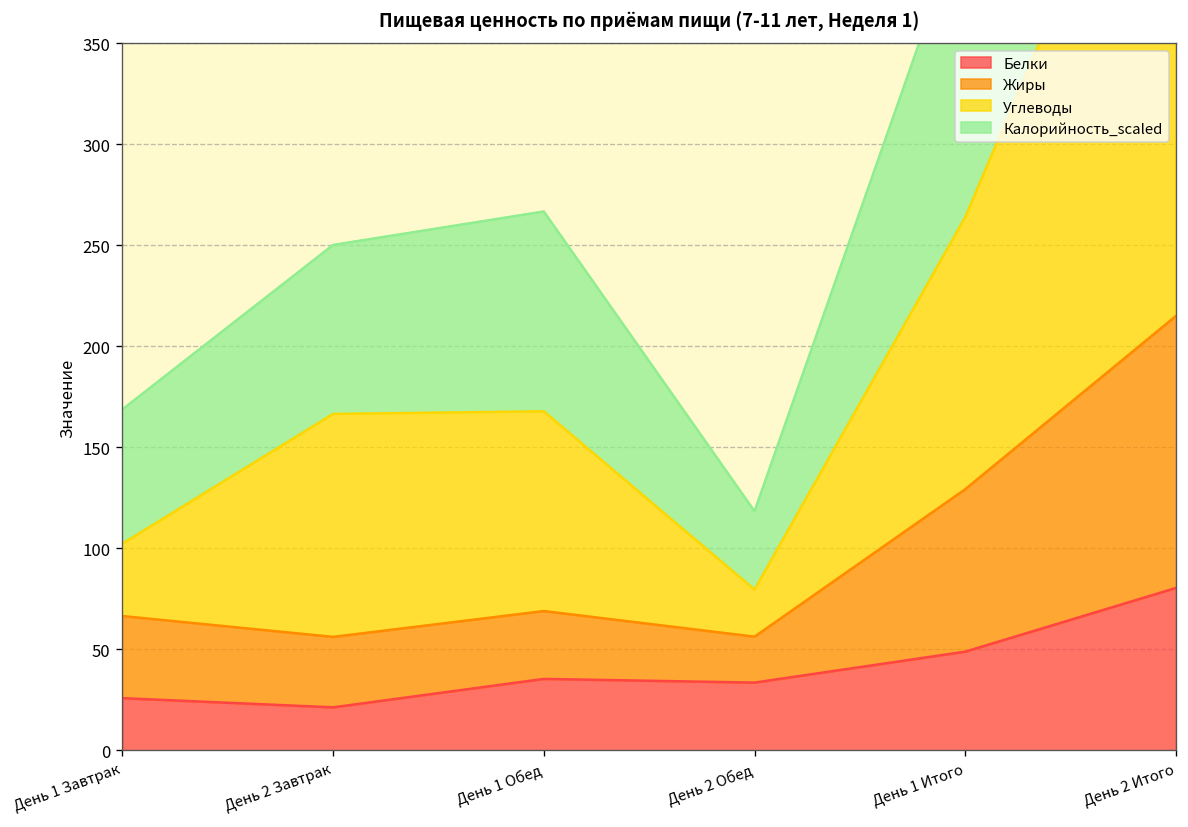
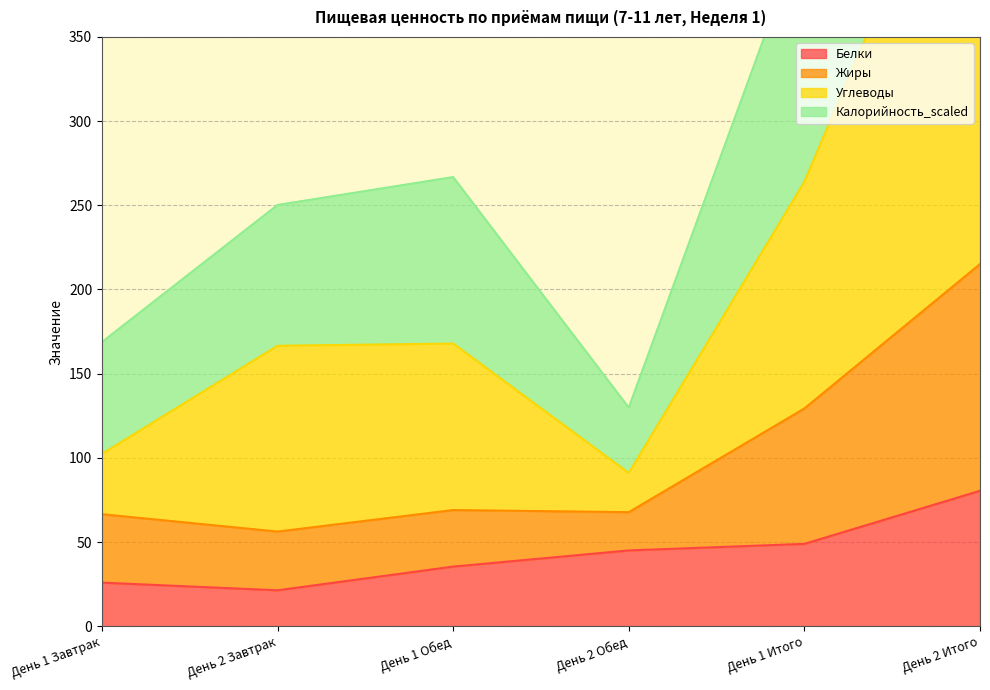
  {
    "Белки": {
      "День 1 Завтрак": 26,
      "День 2 Завтрак": 21,
      "День 1 Обед": 35,
-     "День 2 Обед": 34,
+     "День 2 Обед": 45,
      "День 1 Итого": 49,
      "День 2 Итого": 80
    },
    "Жиры": {
      "День 1 Завтрак": 41,
      "День 2 Завтрак": 35,
      "День 1 Обед": 34,
      "День 2 Обед": 23,
      "День 1 Итого": 80,
      "День 2 Итого": 135
    },
    "Углеводы": {
      "День 1 Завтрак": 36,
      "День 2 Завтрак": 110,
      "День 1 Обед": 99,
      "День 2 Обед": 23,
      "День 1 Итого": 135
    },
    "Калорийность_scaled": {
      "День 1 Завтрак": 66,
      "День 2 Завтрак": 84,
      "День 1 Обед": 99,
      "День 2 Обед": 39
    }
  }
